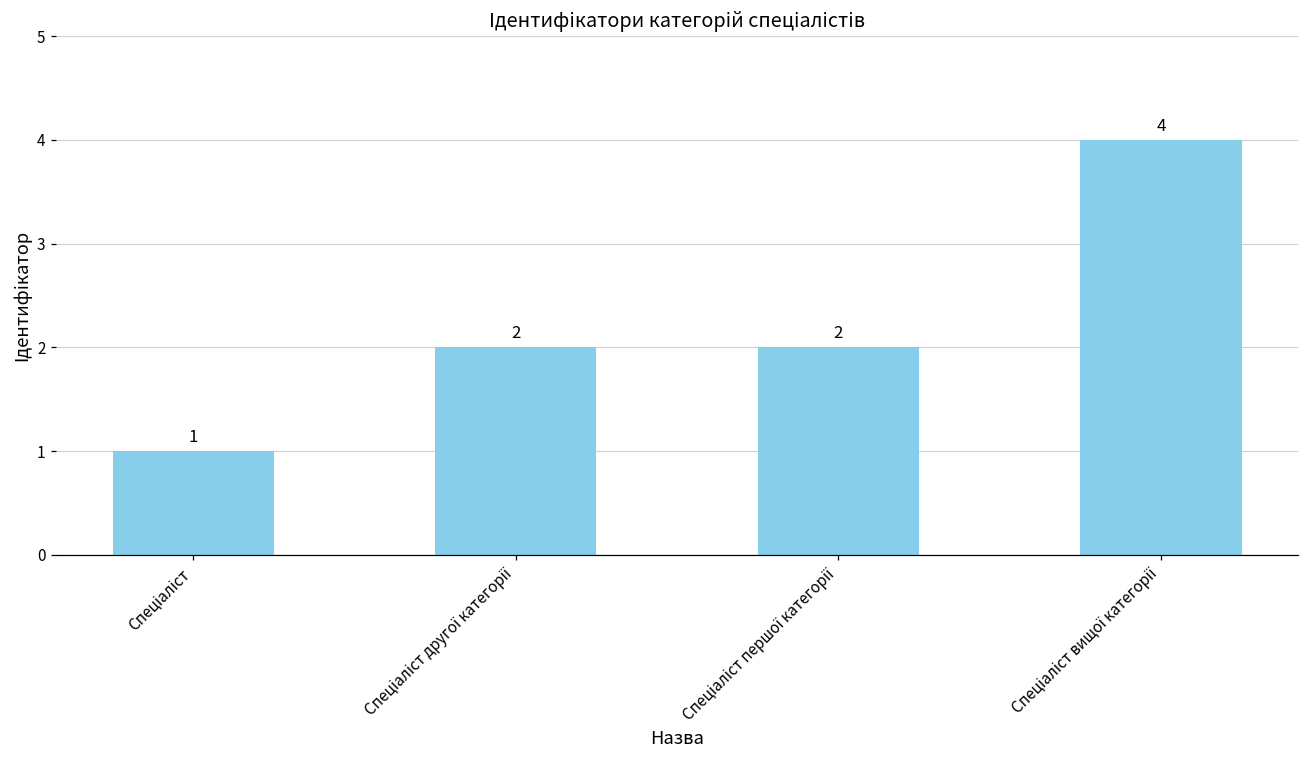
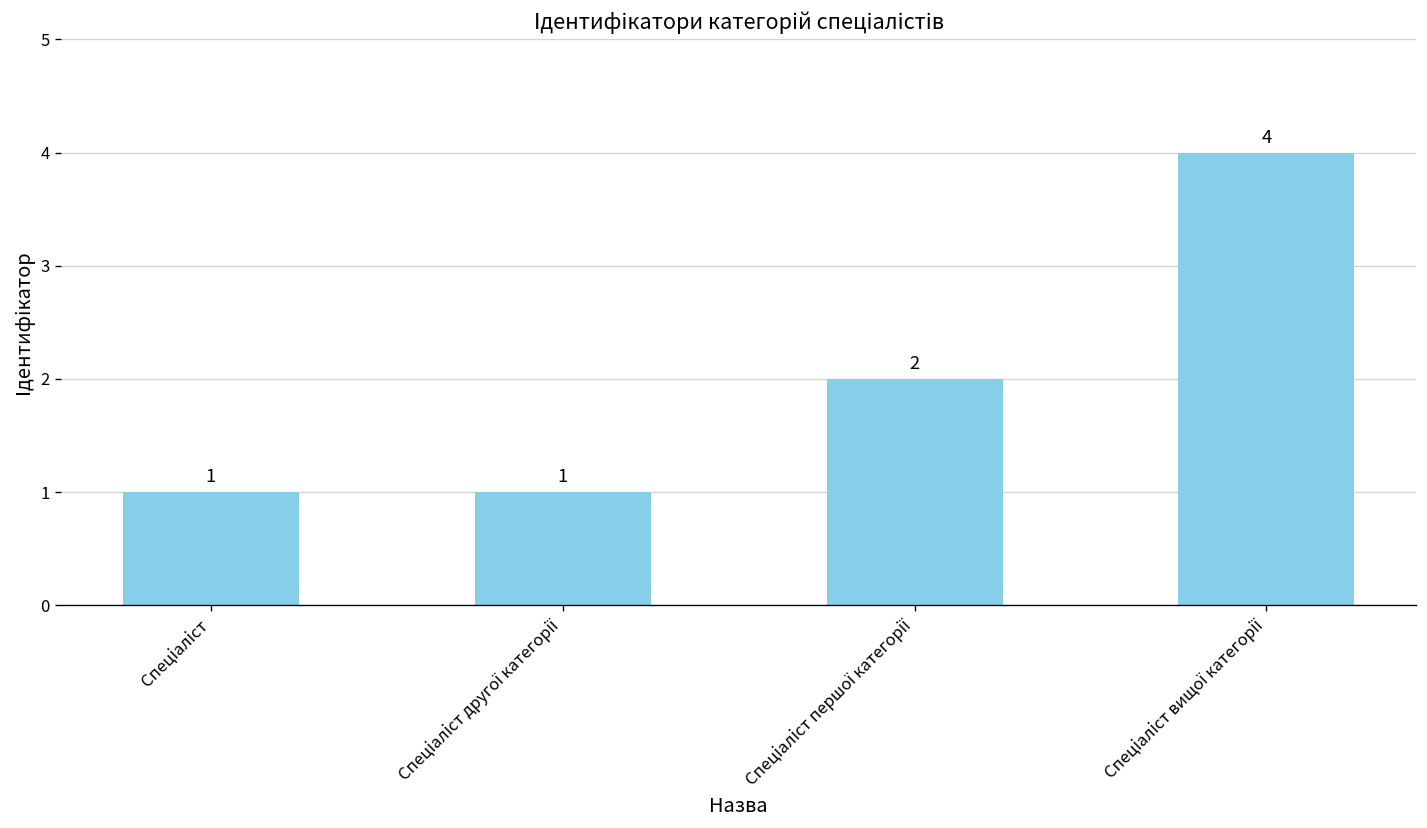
  {
    "Спеціаліст": 1,
-   "Спеціаліст другої категорії": 2,
+   "Спеціаліст другої категорії": 1,
    "Спеціаліст першої категорії": 2,
    "Спеціаліст вищої категорії": 4
  }
